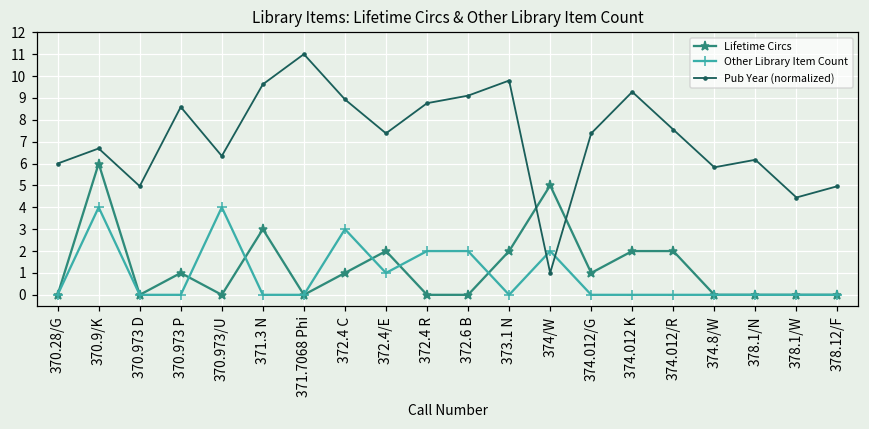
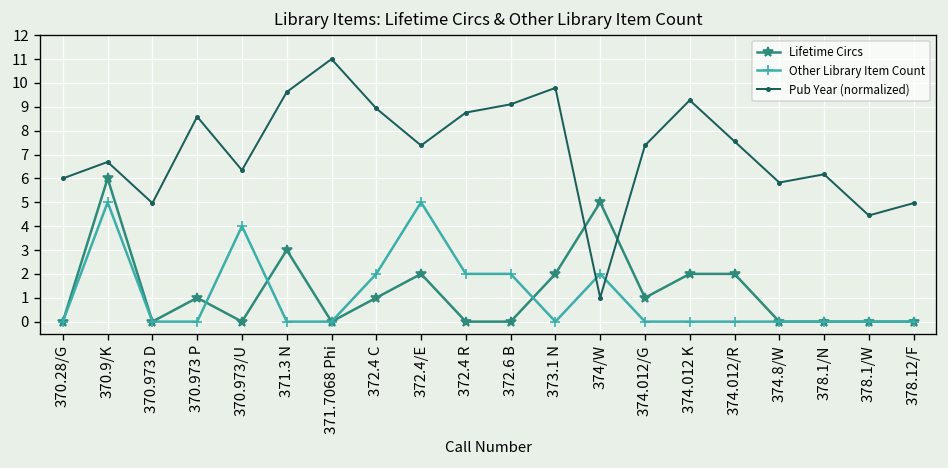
  {
    "Other Library Item Count": {
-     "370.9/K": 4,
+     "370.9/K": 5,
      "370.973 P": 0,
      "370.973/U": 4,
      "371.3 N": 0,
-     "372.4 C": 3,
-     "372.4/E": 1,
+     "372.4 C": 2,
+     "372.4/E": 5,
      "372.4 R": 2,
      "372.6 B": 2,
      "373.1 N": 0,
      "374/W": 2,
      "374.012/G": 0,
      "374.012 K": 0,
      "374.012/R": 0
    }
  }
